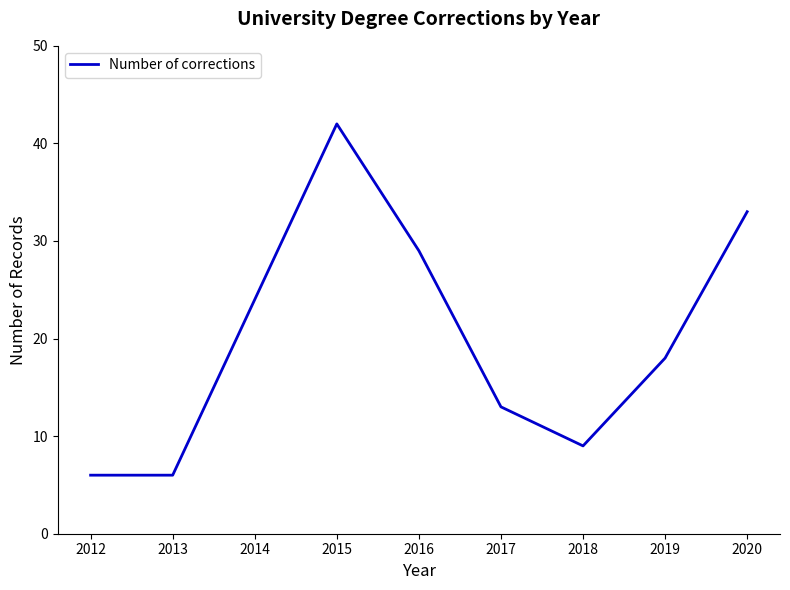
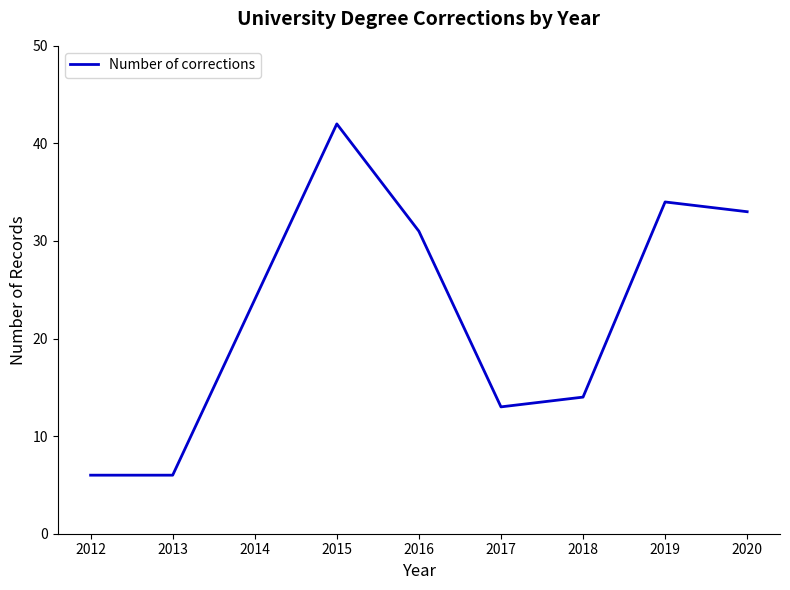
  {
    "2012": 6,
    "2013": 6,
    "2014": 24,
    "2015": 42,
-   "2016": 29,
+   "2016": 31,
    "2017": 13,
-   "2018": 9,
-   "2019": 18,
+   "2018": 14,
+   "2019": 34,
    "2020": 33
  }
